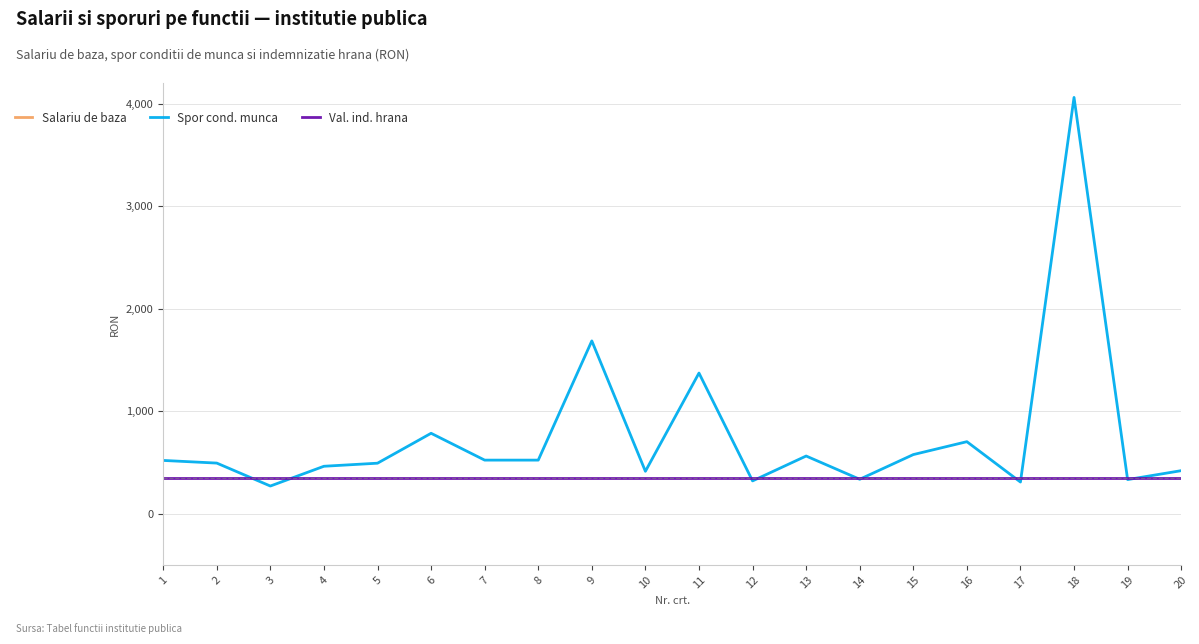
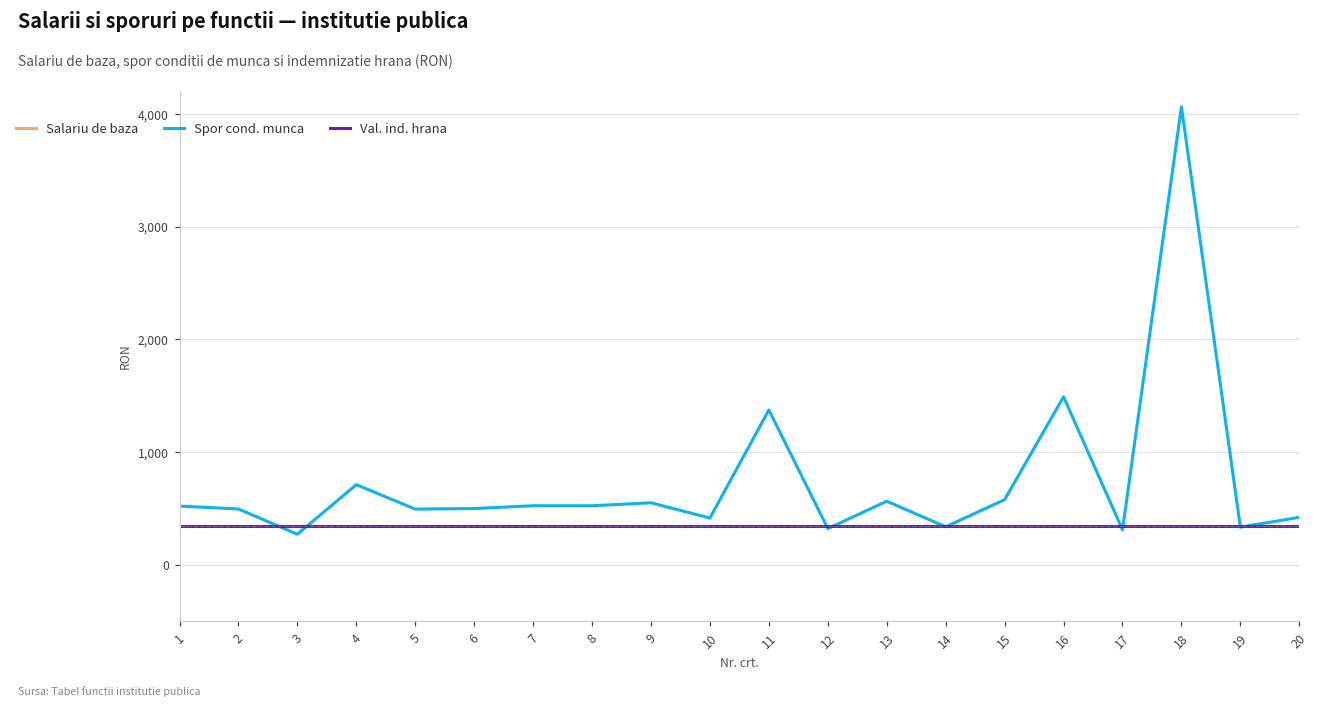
  {
    "Spor cond. munca": {
      "1": "520",
      "2": "490",
      "3": "270",
-     "4": "460",
+     "4": "710",
      "5": "490",
-     "6": "790",
+     "6": "500",
      "7": "520",
      "8": "520",
-     "9": "1,690",
+     "9": "550",
      "10": "410",
      "11": "1,370",
      "12": "320",
      "13": "560",
      "15": "580",
-     "16": "700",
+     "16": "1,490",
      "17": "310",
      "18": "4,060",
      "20": "420"
    },
    "Val. ind. hrana": {
      "1": "350",
      "2": "350",
      "3": "350",
      "4": "350",
      "5": "350",
      "6": "350",
      "7": "350",
      "8": "350",
      "9": "350",
      "10": "350",
      "11": "350",
      "12": "350",
      "13": "350",
      "15": "350",
      "16": "350",
      "17": "350",
      "18": "350",
      "20": "350"
    }
  }
